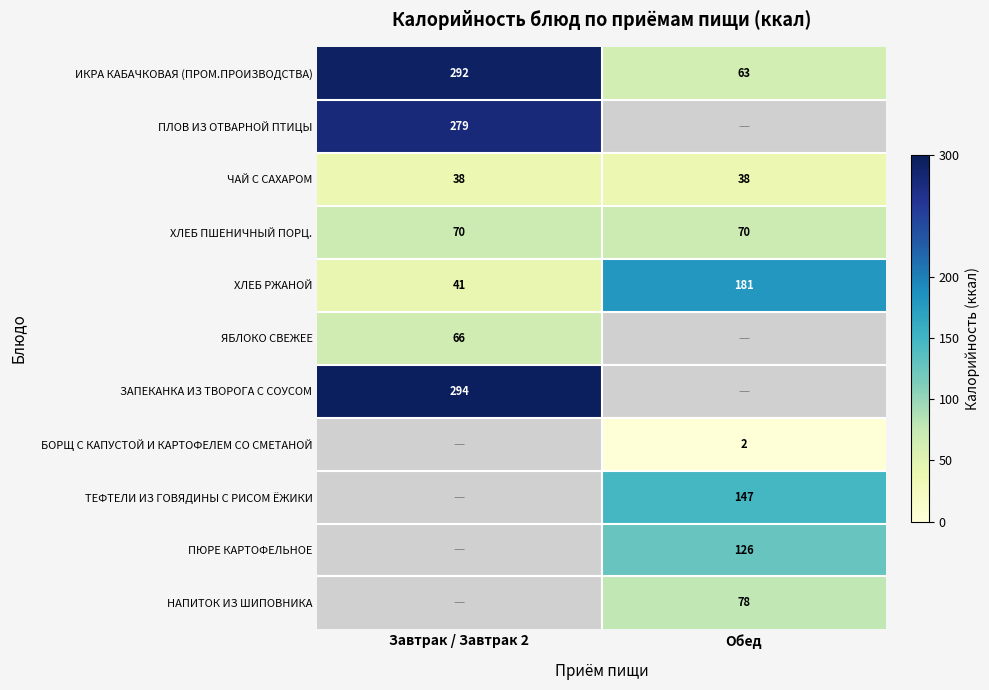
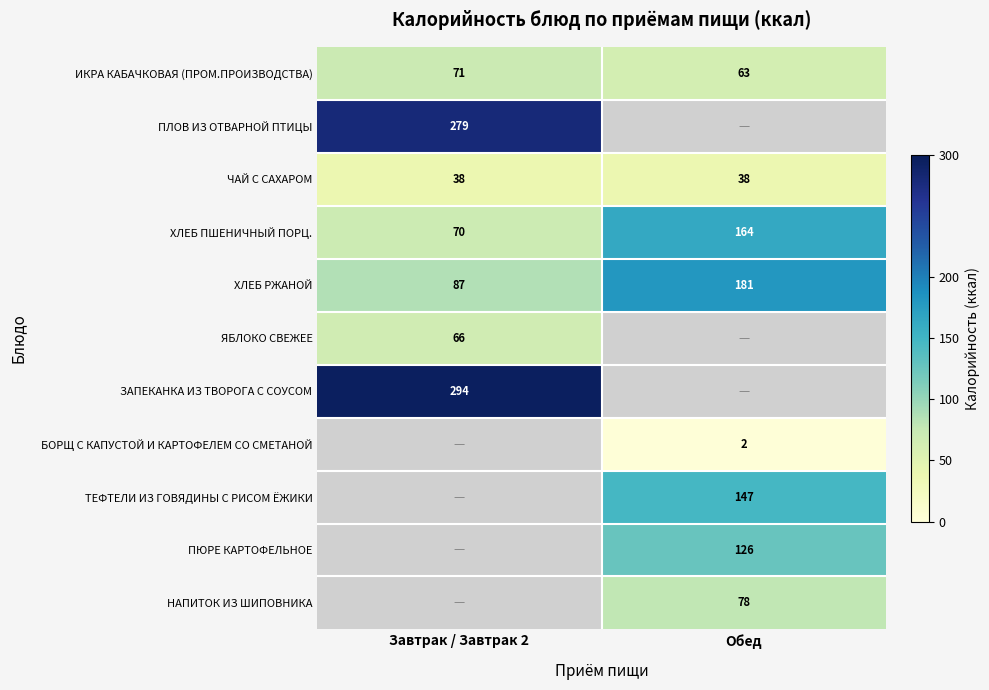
  {
    "ИКРА КАБАЧКОВАЯ (ПРОМ.ПРОИЗВОДСТВА)": {
-     "Завтрак / Завтрак 2": 292,
+     "Завтрак / Завтрак 2": 71,
      "Обед": 63
    },
    "ПЛОВ ИЗ ОТВАРНОЙ ПТИЦЫ": {
      "Завтрак / Завтрак 2": 279
    },
    "ЧАЙ С САХАРОМ": {
      "Завтрак / Завтрак 2": 38,
      "Обед": 38
    },
    "ХЛЕБ ПШЕНИЧНЫЙ ПОРЦ.": {
      "Завтрак / Завтрак 2": 70,
-     "Обед": 70
+     "Обед": 164
    },
    "ХЛЕБ РЖАНОЙ": {
-     "Завтрак / Завтрак 2": 41,
+     "Завтрак / Завтрак 2": 87,
      "Обед": 181
    },
    "ЯБЛОКО СВЕЖЕЕ": {
      "Завтрак / Завтрак 2": 66
    },
    "ЗАПЕКАНКА ИЗ ТВОРОГА С СОУСОМ": {
      "Завтрак / Завтрак 2": 294
    },
    "БОРЩ С КАПУСТОЙ И КАРТОФЕЛЕМ СО СМЕТАНОЙ": {
      "Обед": 2
    },
    "ТЕФТЕЛИ ИЗ ГОВЯДИНЫ С РИСОМ ЁЖИКИ": {
      "Обед": 147
    },
    "ПЮРЕ КАРТОФЕЛЬНОЕ": {
      "Обед": 126
    },
    "НАПИТОК ИЗ ШИПОВНИКА": {
      "Обед": 78
    }
  }
